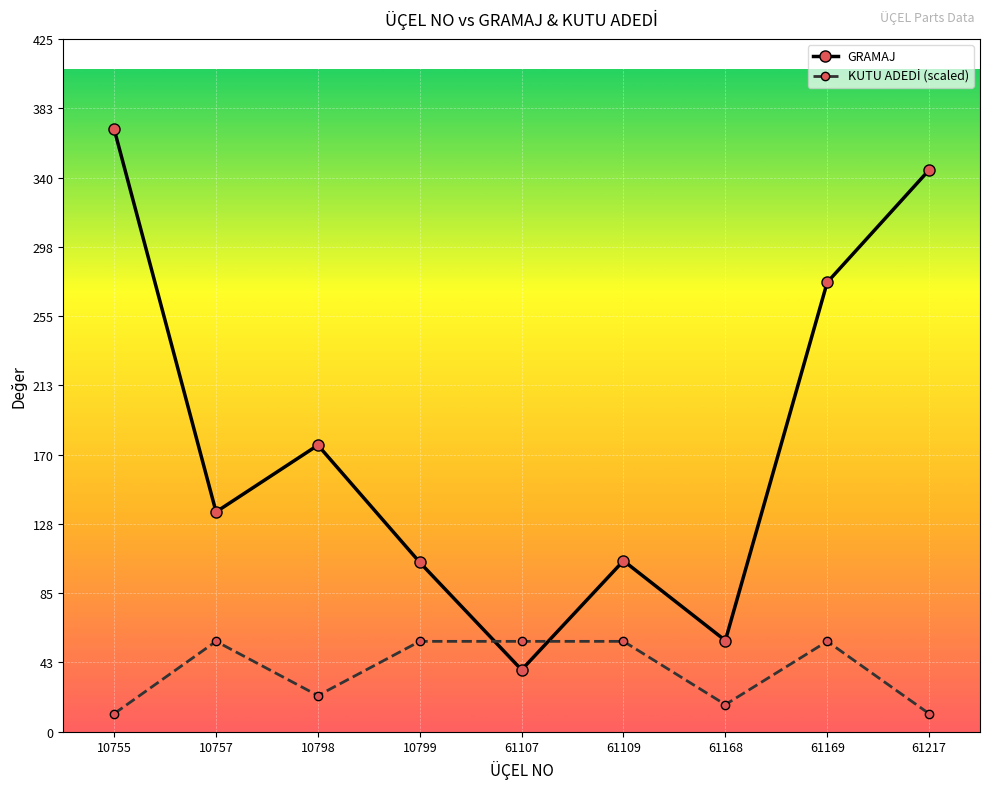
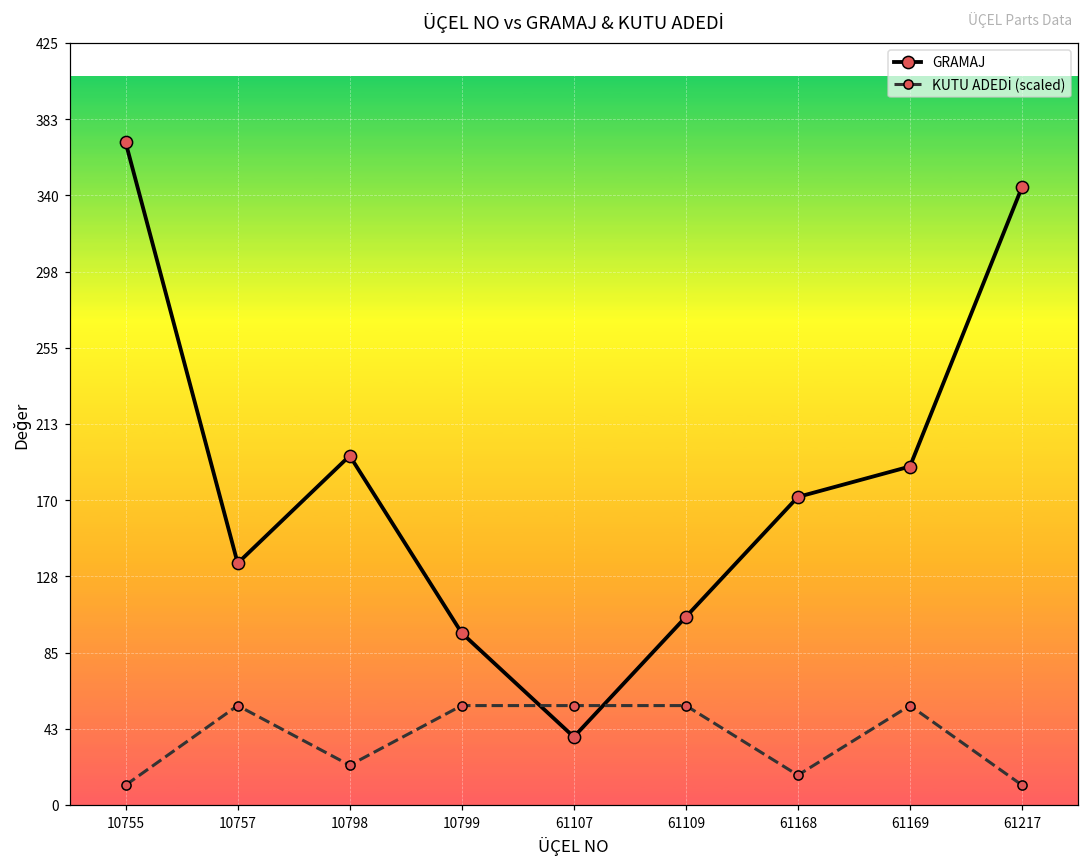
  {
    "GRAMAJ": {
      "10755": 370,
      "10757": 135,
-     "10798": 176,
-     "10799": 104,
+     "10798": 195,
+     "10799": 96,
      "61107": 38,
      "61109": 105,
-     "61168": 56,
-     "61169": 276,
+     "61168": 172,
+     "61169": 189,
      "61217": 345
    },
    "KUTU ADEDİ (scaled)": {
      "10755": 11,
      "10757": 56,
      "10798": 22,
      "10799": 56,
      "61107": 56,
      "61109": 56,
      "61168": 17,
      "61169": 56,
      "61217": 11
    }
  }
